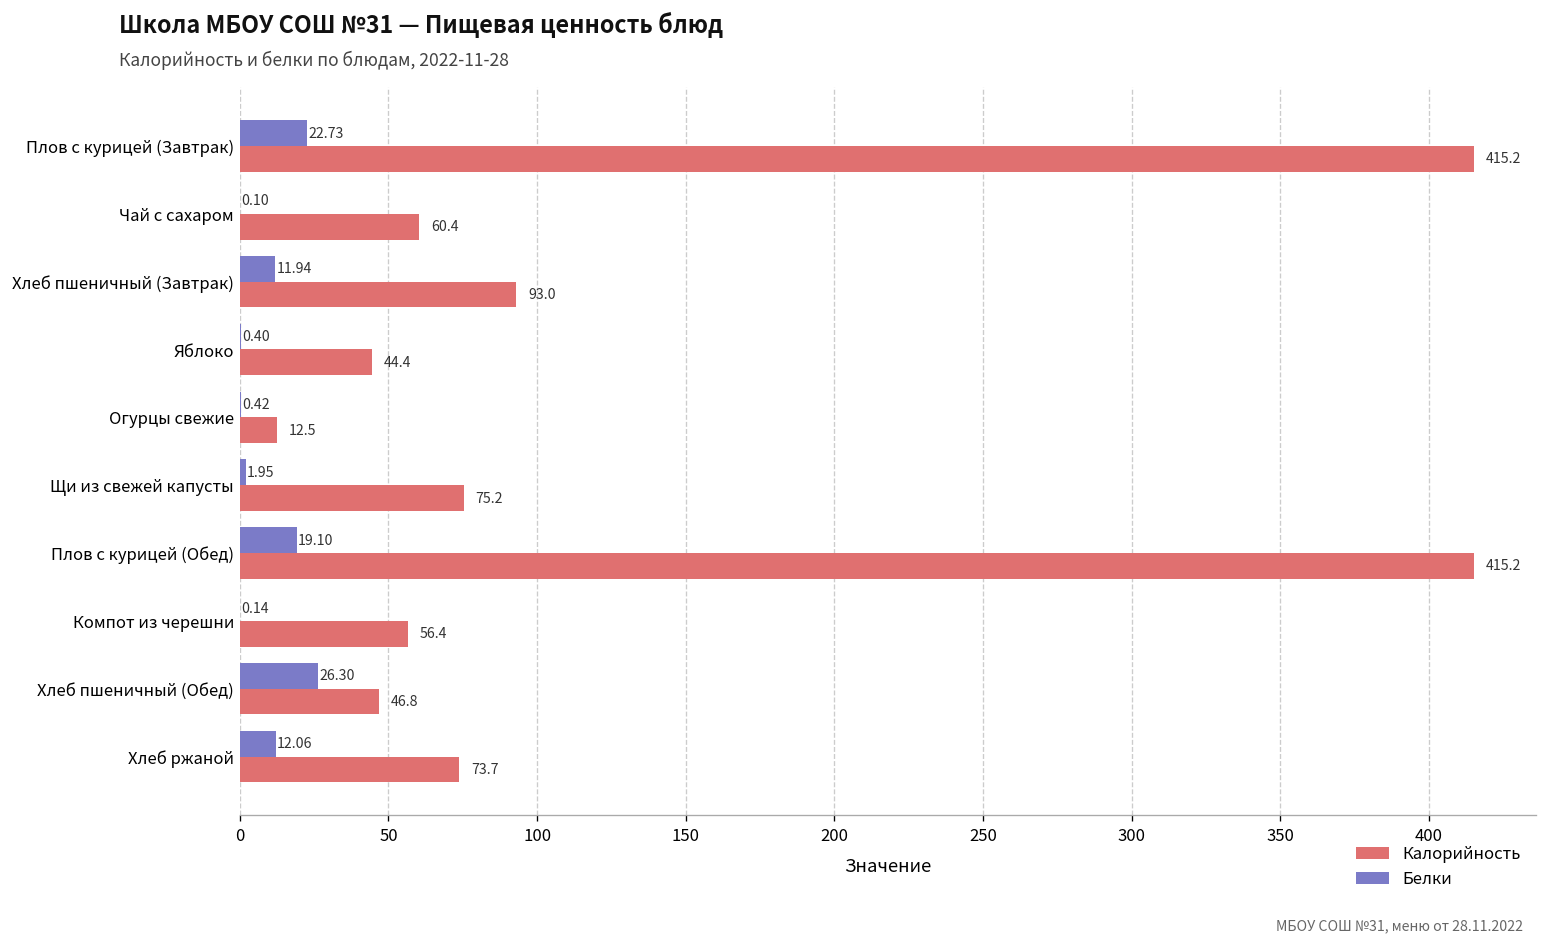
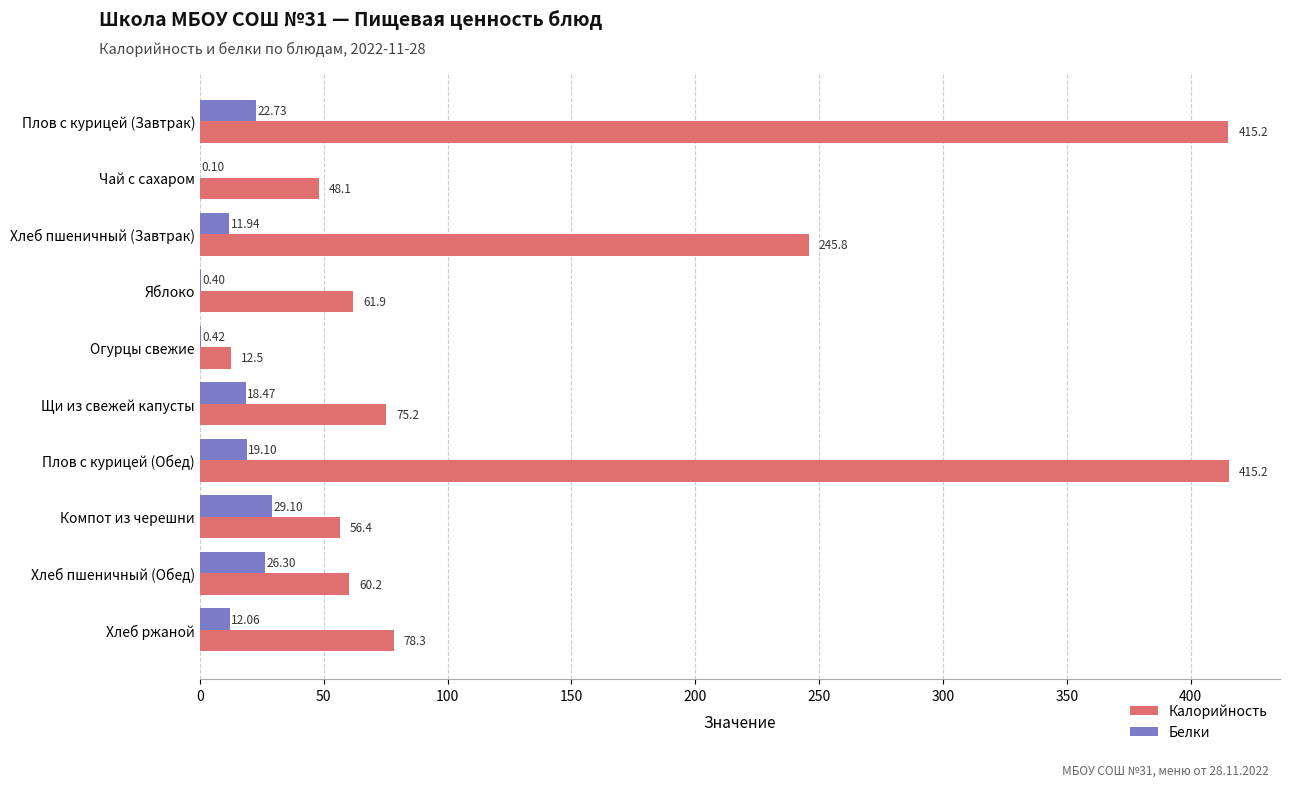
  {
    "Калорийность": {
      "Плов с курицей (Завтрак)": 415.2,
-     "Чай с сахаром": 60.4,
-     "Хлеб пшеничный (Завтрак)": 93.0,
-     "Яблоко": 44.4,
+     "Чай с сахаром": 48.1,
+     "Хлеб пшеничный (Завтрак)": 245.8,
+     "Яблоко": 61.9,
      "Огурцы свежие": 12.5,
      "Щи из свежей капусты": 75.2,
      "Плов с курицей (Обед)": 415.2,
      "Компот из черешни": 56.4,
-     "Хлеб пшеничный (Обед)": 46.8,
-     "Хлеб ржаной": 73.7
+     "Хлеб пшеничный (Обед)": 60.2,
+     "Хлеб ржаной": 78.3
    },
    "Белки": {
      "Плов с курицей (Завтрак)": 22.73,
      "Чай с сахаром": 0.10,
      "Хлеб пшеничный (Завтрак)": 11.94,
      "Яблоко": 0.40,
      "Огурцы свежие": 0.42,
-     "Щи из свежей капусты": 1.95,
+     "Щи из свежей капусты": 18.47,
      "Плов с курицей (Обед)": 19.10,
-     "Компот из черешни": 0.14,
+     "Компот из черешни": 29.10,
      "Хлеб пшеничный (Обед)": 26.30,
      "Хлеб ржаной": 12.06
    }
  }
